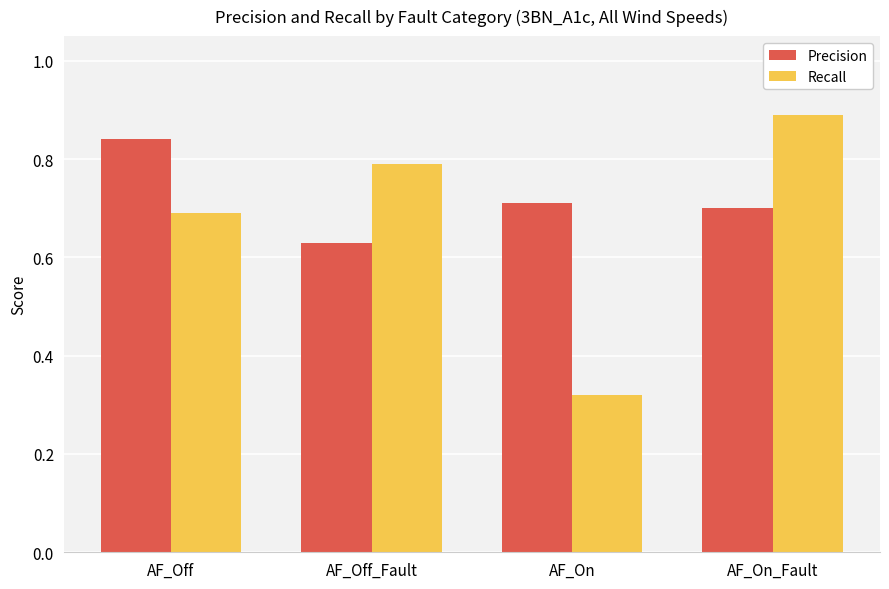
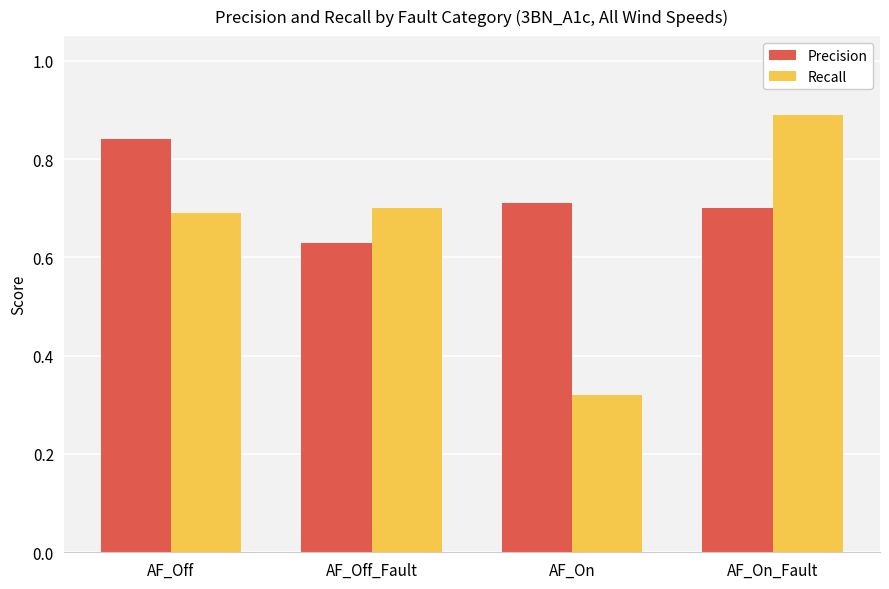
  {
    "Precision": {
      "AF_Off": 0.84,
      "AF_Off_Fault": 0.63,
      "AF_On": 0.71,
      "AF_On_Fault": 0.70
    },
    "Recall": {
      "AF_Off": 0.69,
-     "AF_Off_Fault": 0.79,
+     "AF_Off_Fault": 0.70,
      "AF_On": 0.32,
      "AF_On_Fault": 0.89
    }
  }
